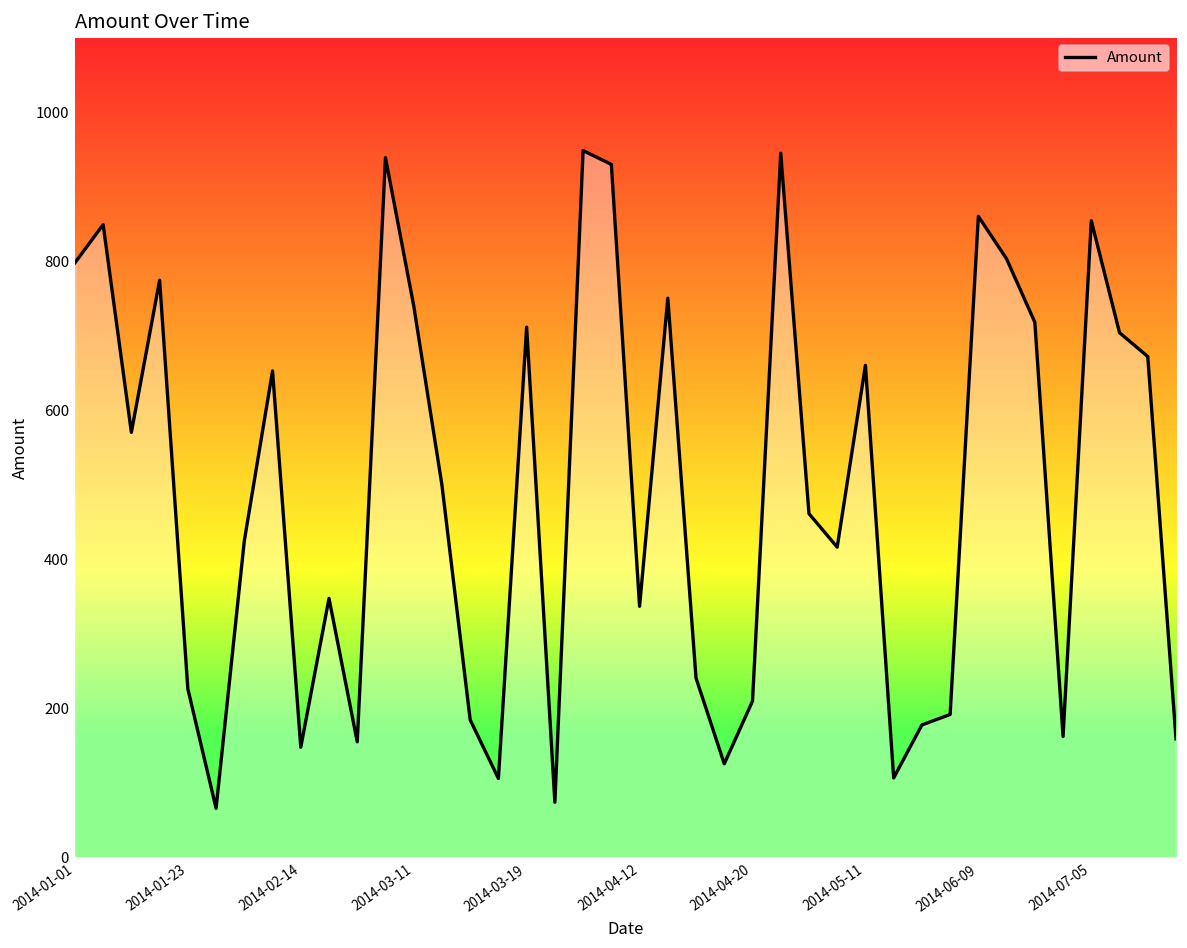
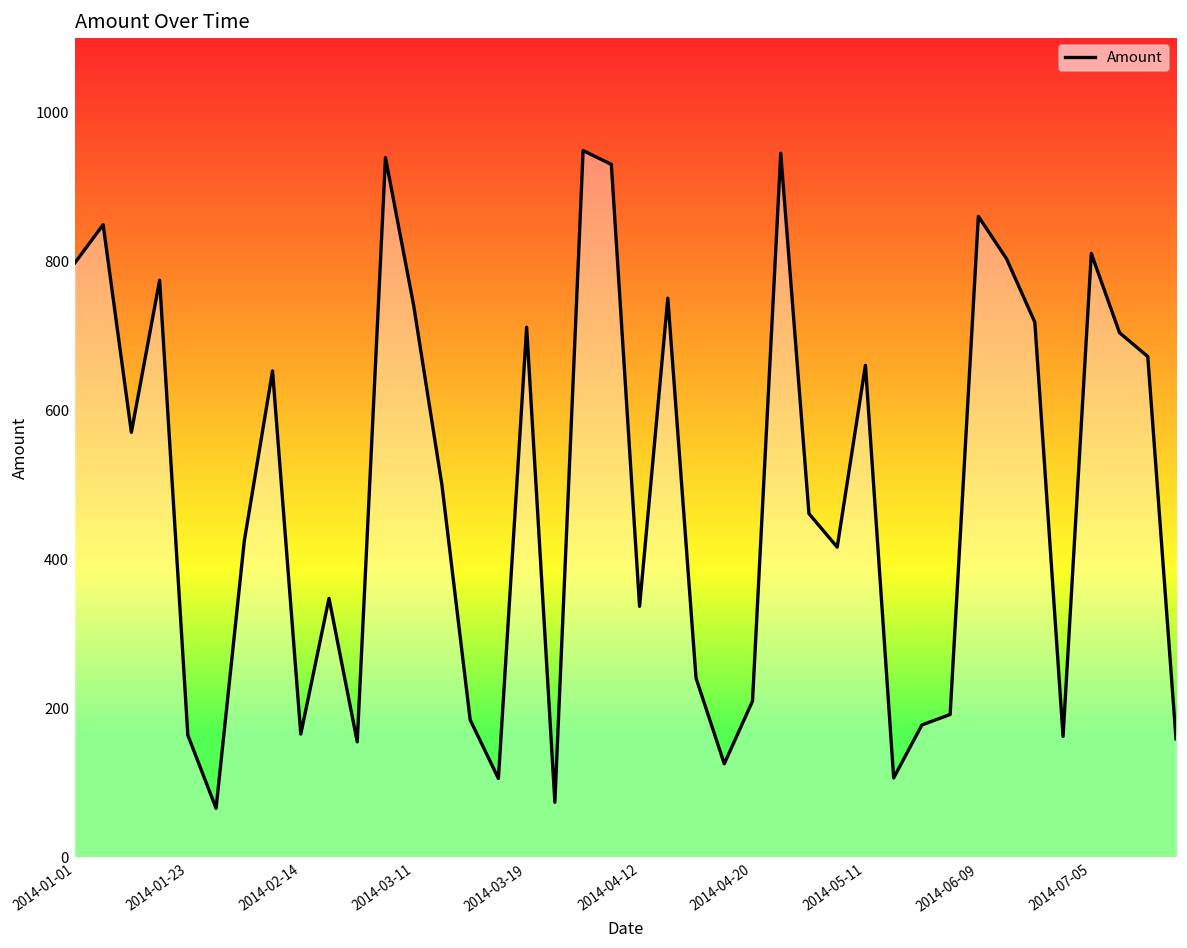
  {
    "2014-01-01": 800,
-   "2014-01-23": 230,
-   "2014-02-14": 150,
+   "2014-01-23": 160,
+   "2014-02-14": 170,
    "2014-03-11": 740,
    "2014-03-19": 710,
    "2014-04-12": 340,
    "2014-04-20": 210,
    "2014-05-11": 660,
    "2014-06-09": 860,
-   "2014-07-05": 850
+   "2014-07-05": 810
  }
